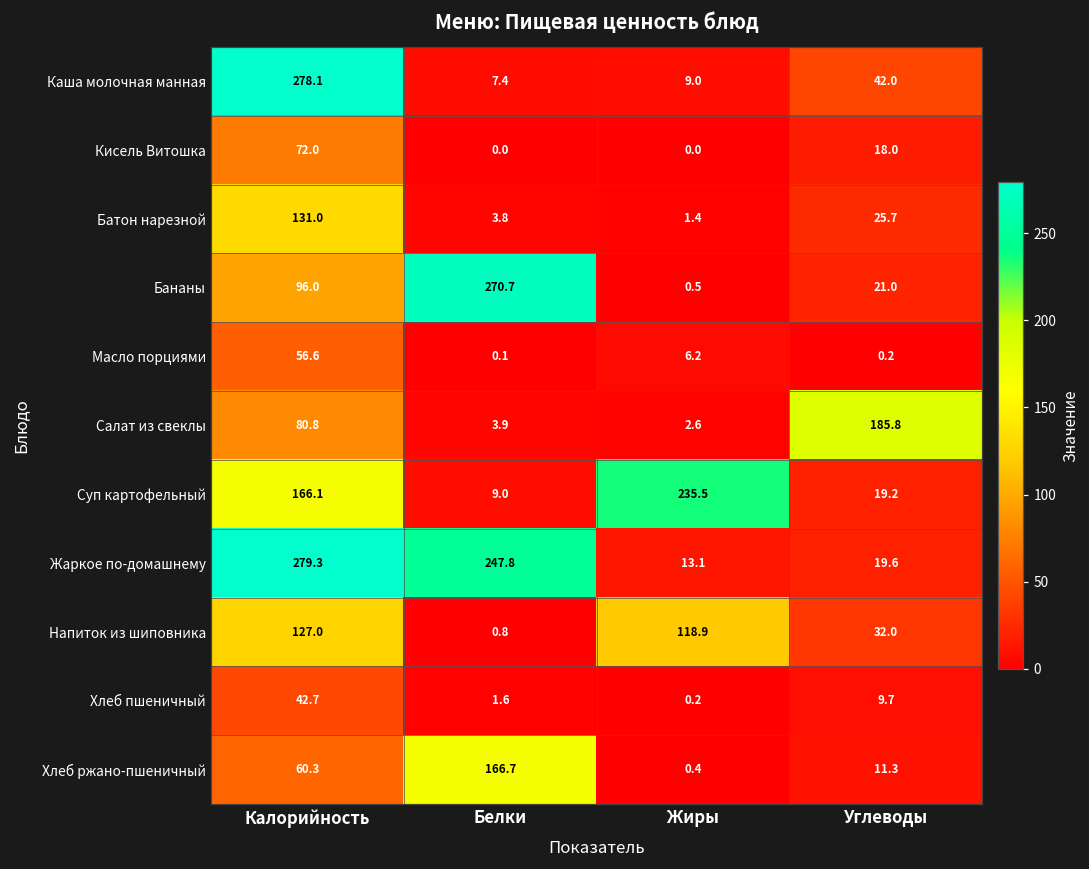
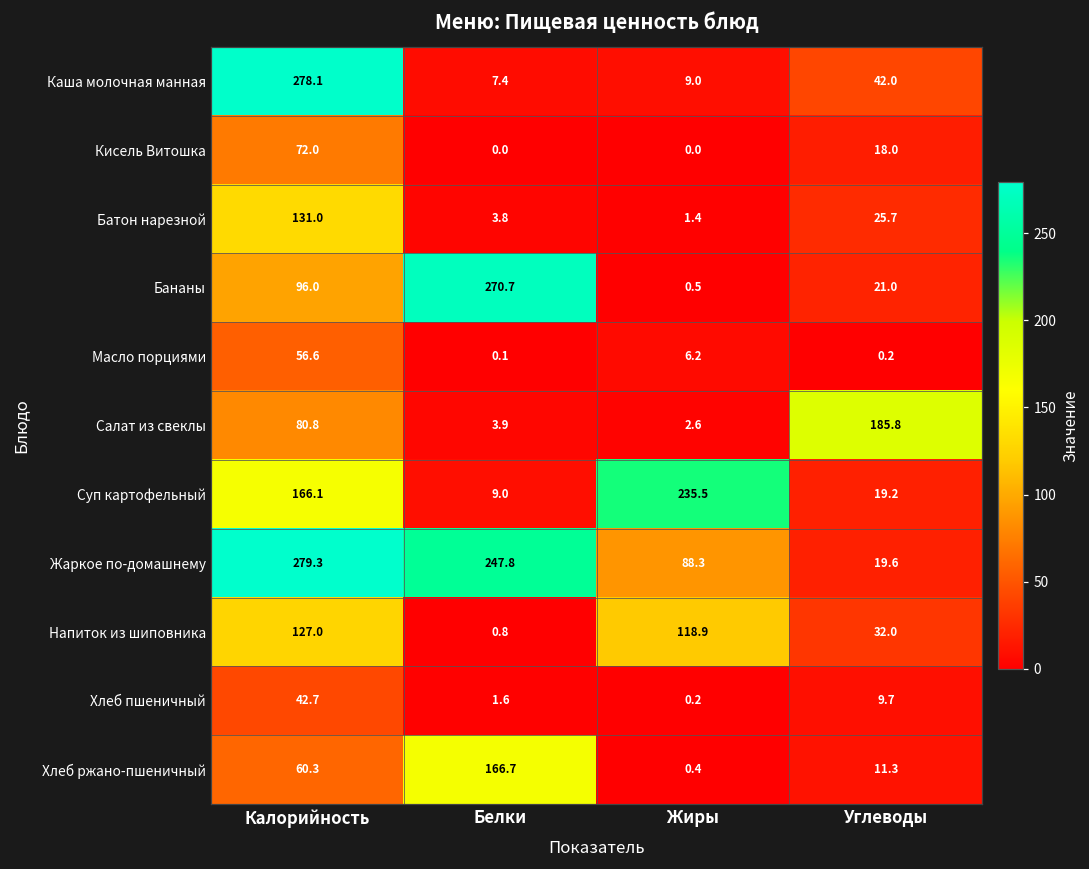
  {
    "Каша молочная манная": {
      "Калорийность": 278.1,
      "Белки": 7.4,
      "Жиры": 9.0,
      "Углеводы": 42.0
    },
    "Кисель Витошка": {
      "Калорийность": 72.0,
      "Белки": 0.0,
      "Жиры": 0.0,
      "Углеводы": 18.0
    },
    "Батон нарезной": {
      "Калорийность": 131.0,
      "Белки": 3.8,
      "Жиры": 1.4,
      "Углеводы": 25.7
    },
    "Бананы": {
      "Калорийность": 96.0,
      "Белки": 270.7,
      "Жиры": 0.5,
      "Углеводы": 21.0
    },
    "Масло порциями": {
      "Калорийность": 56.6,
      "Белки": 0.1,
      "Жиры": 6.2,
      "Углеводы": 0.2
    },
    "Салат из свеклы": {
      "Калорийность": 80.8,
      "Белки": 3.9,
      "Жиры": 2.6,
      "Углеводы": 185.8
    },
    "Суп картофельный": {
      "Калорийность": 166.1,
      "Белки": 9.0,
      "Жиры": 235.5,
      "Углеводы": 19.2
    },
    "Жаркое по-домашнему": {
      "Калорийность": 279.3,
      "Белки": 247.8,
-     "Жиры": 13.1,
+     "Жиры": 88.3,
      "Углеводы": 19.6
    },
    "Напиток из шиповника": {
      "Калорийность": 127.0,
      "Белки": 0.8,
      "Жиры": 118.9,
      "Углеводы": 32.0
    },
    "Хлеб пшеничный": {
      "Калорийность": 42.7,
      "Белки": 1.6,
      "Жиры": 0.2,
      "Углеводы": 9.7
    },
    "Хлеб ржано-пшеничный": {
      "Калорийность": 60.3,
      "Белки": 166.7,
      "Жиры": 0.4,
      "Углеводы": 11.3
    }
  }
